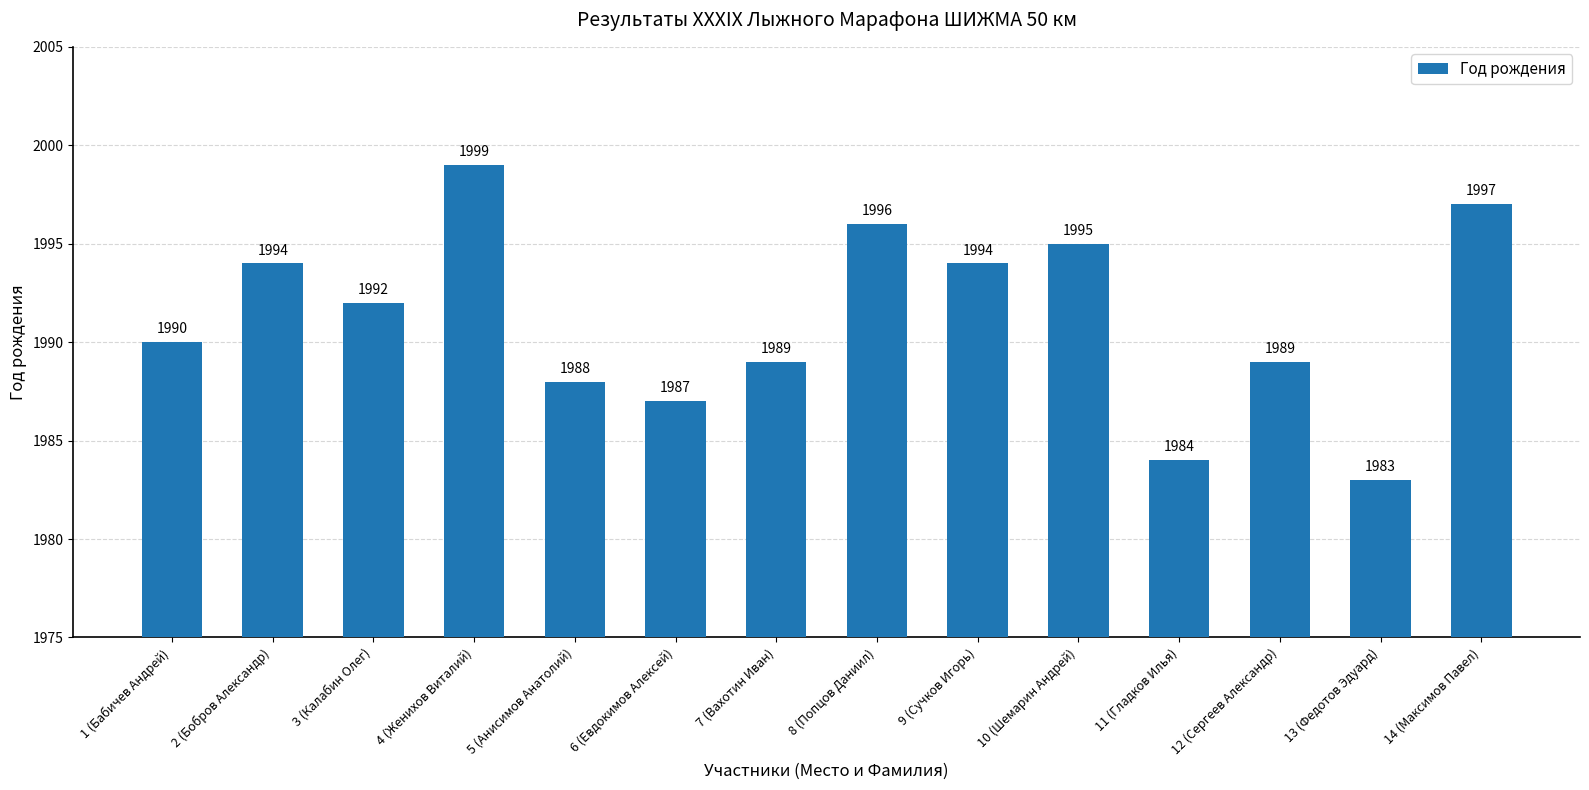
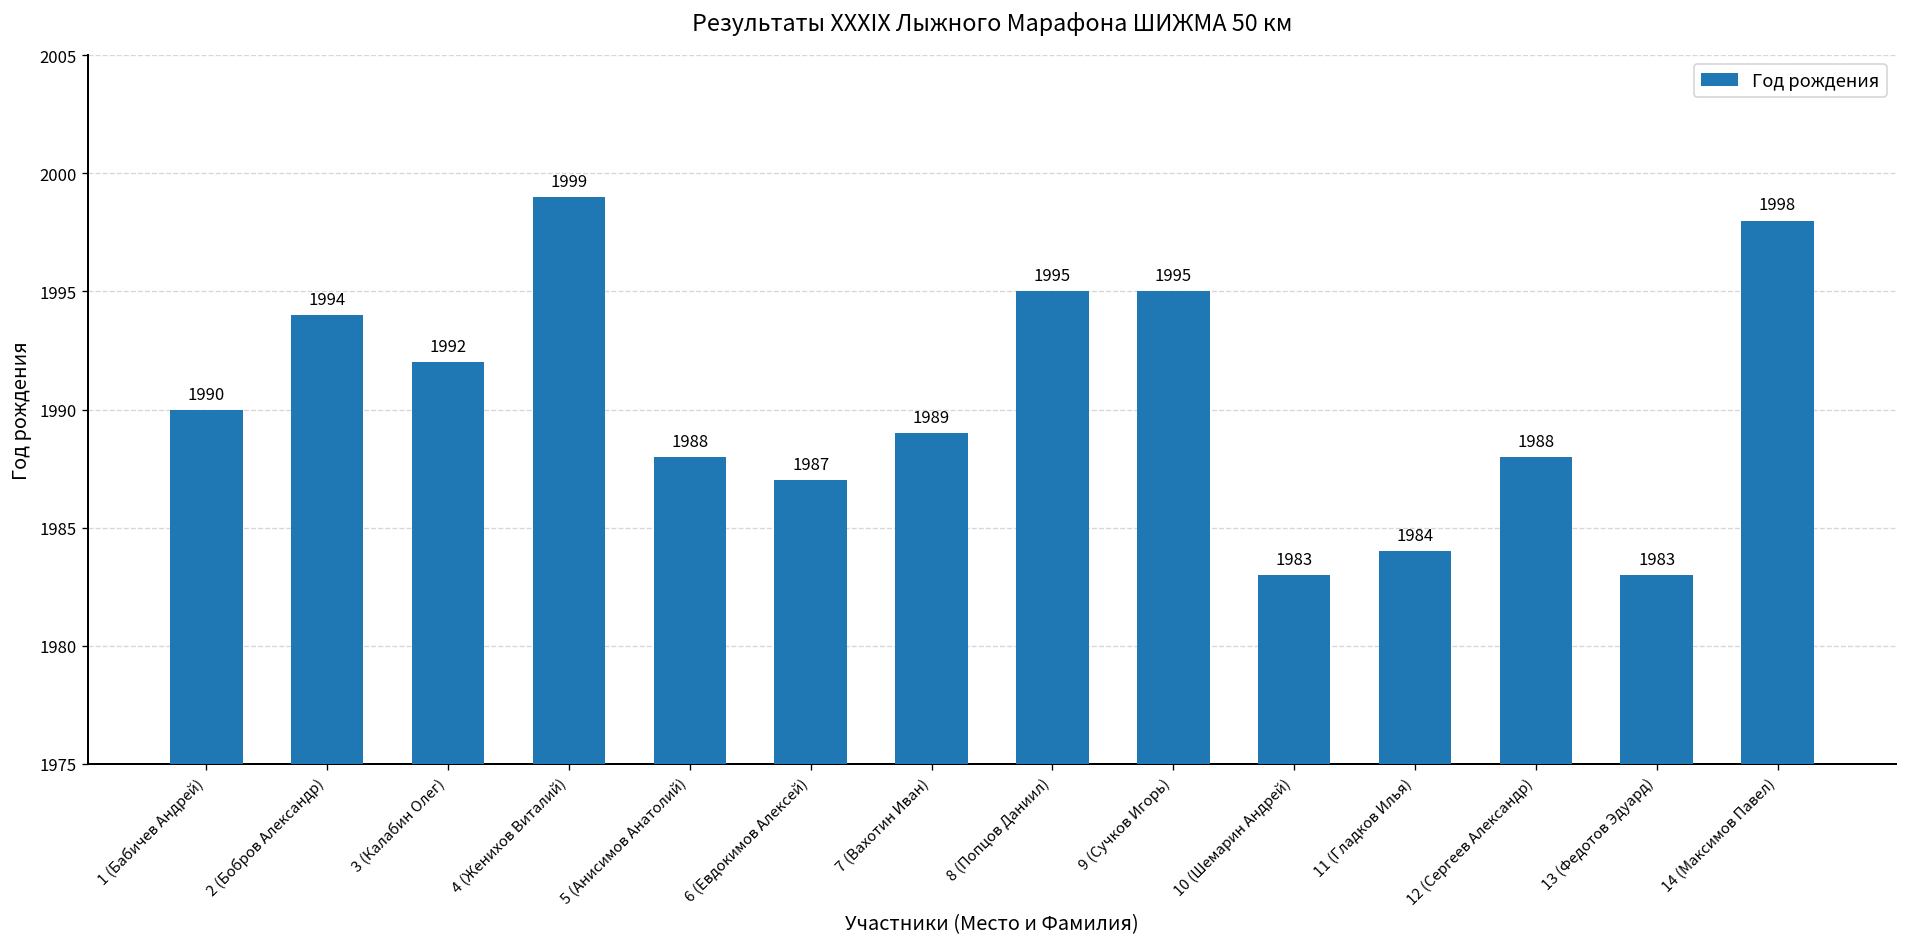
  {
    "1 (Бабичев Андрей)": 1990,
    "2 (Бобров Александр)": 1994,
    "3 (Калабин Олег)": 1992,
    "4 (Женихов Виталий)": 1999,
    "5 (Анисимов Анатолий)": 1988,
    "6 (Евдокимов Алексей)": 1987,
    "7 (Вахотин Иван)": 1989,
-   "8 (Попцов Даниил)": 1996,
-   "9 (Сучков Игорь)": 1994,
-   "10 (Шемарин Андрей)": 1995,
+   "8 (Попцов Даниил)": 1995,
+   "9 (Сучков Игорь)": 1995,
+   "10 (Шемарин Андрей)": 1983,
    "11 (Гладков Илья)": 1984,
-   "12 (Сергеев Александр)": 1989,
+   "12 (Сергеев Александр)": 1988,
    "13 (Федотов Эдуард)": 1983,
-   "14 (Максимов Павел)": 1997
+   "14 (Максимов Павел)": 1998
  }
